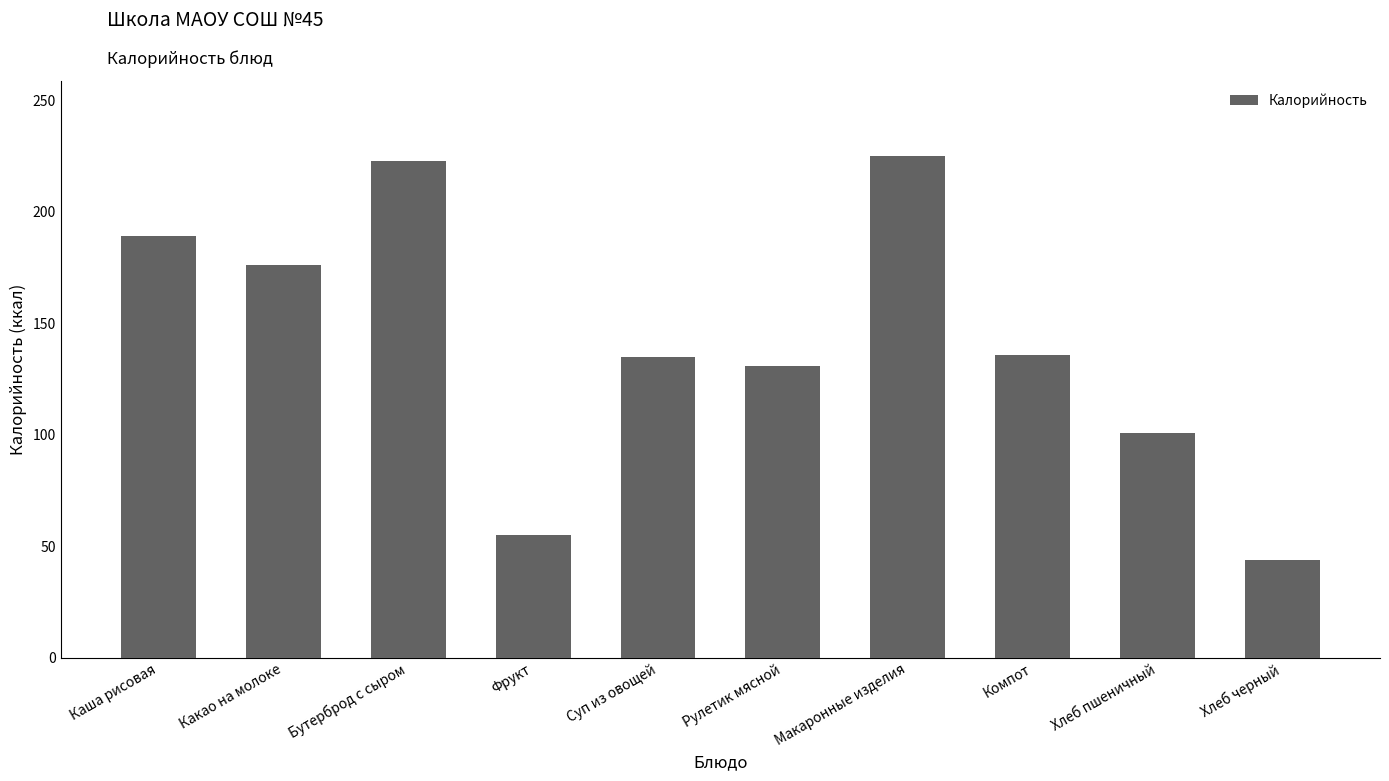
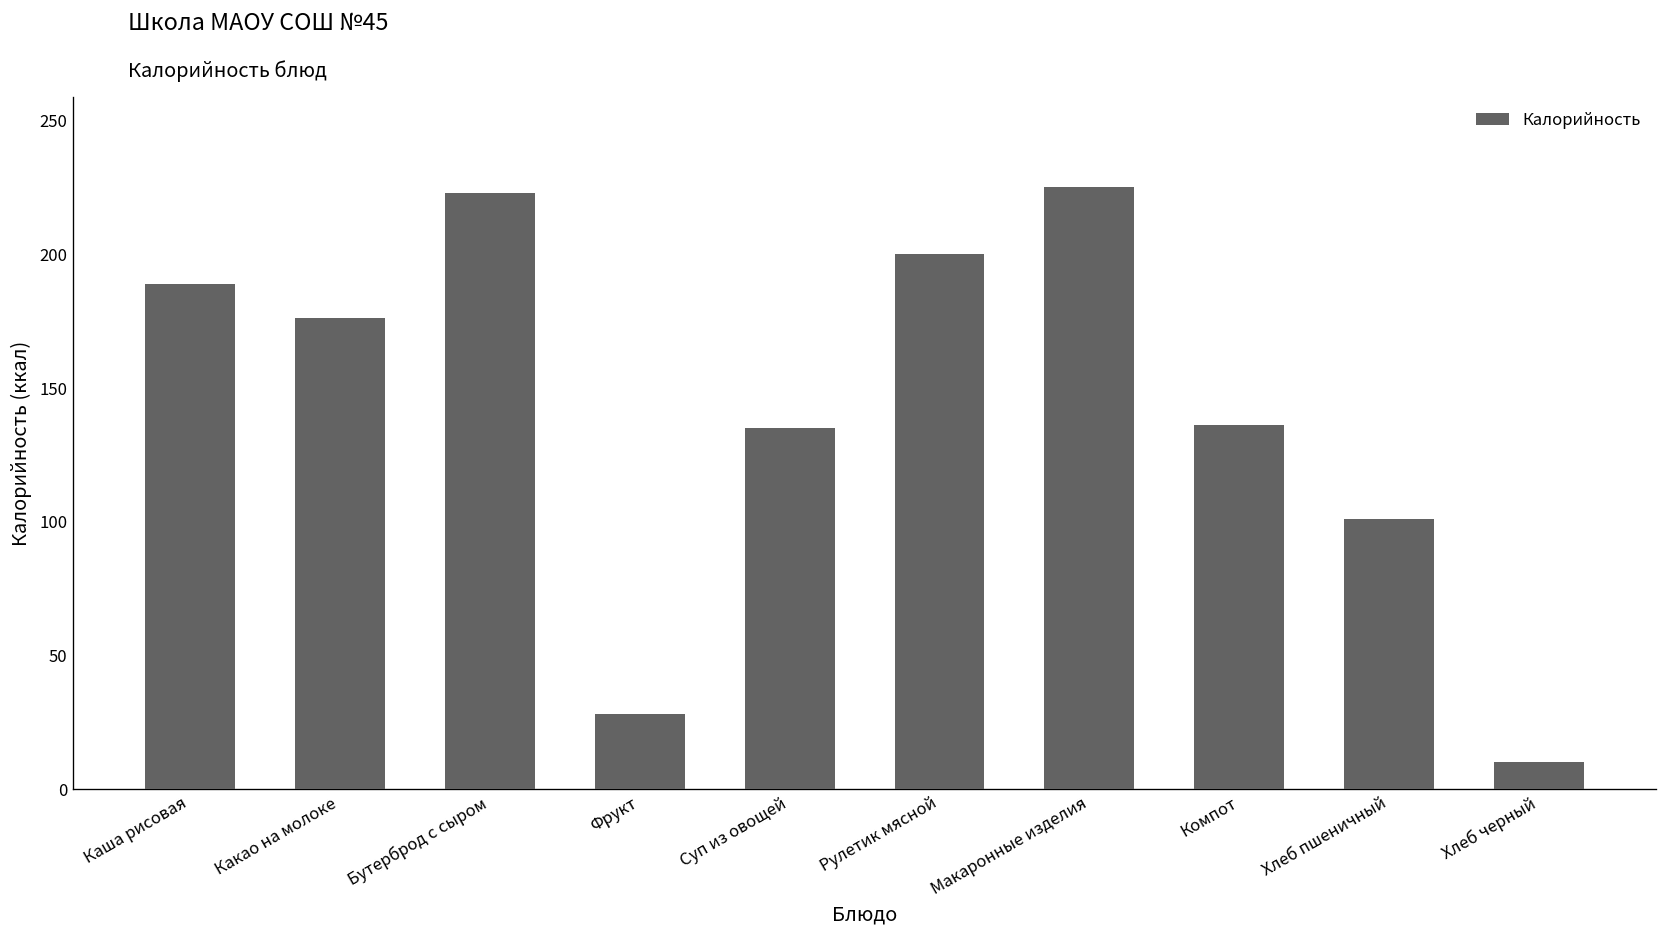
  {
    "Каша рисовая": 189,
    "Какао на молоке": 176,
    "Бутерброд с сыром": 223,
-   "Фрукт": 55,
+   "Фрукт": 28,
    "Суп из овощей": 135,
-   "Рулетик мясной": 131,
+   "Рулетик мясной": 200,
    "Макаронные изделия": 225,
    "Компот": 136,
    "Хлеб пшеничный": 101,
-   "Хлеб черный": 44
+   "Хлеб черный": 10
  }
